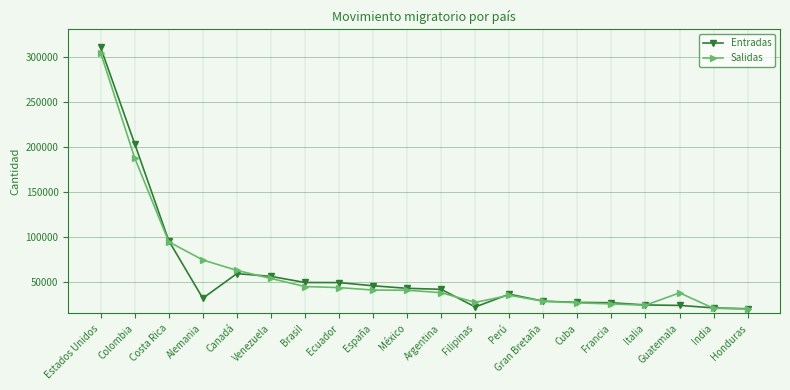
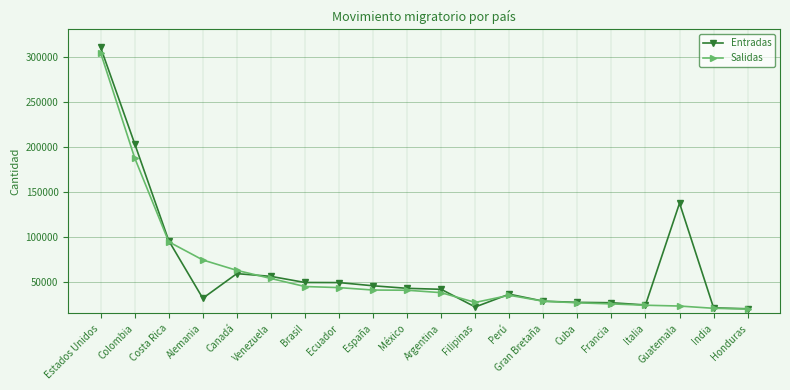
  {
    "Entradas": {
      "Estados Unidos": 310000,
      "Colombia": 200000,
      "Alemania": 30000,
      "Canadá": 60000,
      "Brasil": 50000,
      "Ecuador": 50000,
      "España": 50000,
      "Argentina": 40000,
      "Filipinas": 20000,
-     "Guatemala": 20000
+     "Guatemala": 140000
    },
    "Salidas": {
      "Estados Unidos": 300000,
      "Colombia": 190000,
      "Alemania": 70000,
      "Canadá": 60000,
      "Brasil": 40000,
      "Ecuador": 40000,
      "España": 40000,
      "Argentina": 40000,
      "Filipinas": 30000,
-     "Guatemala": 40000
+     "Guatemala": 20000
    }
  }
